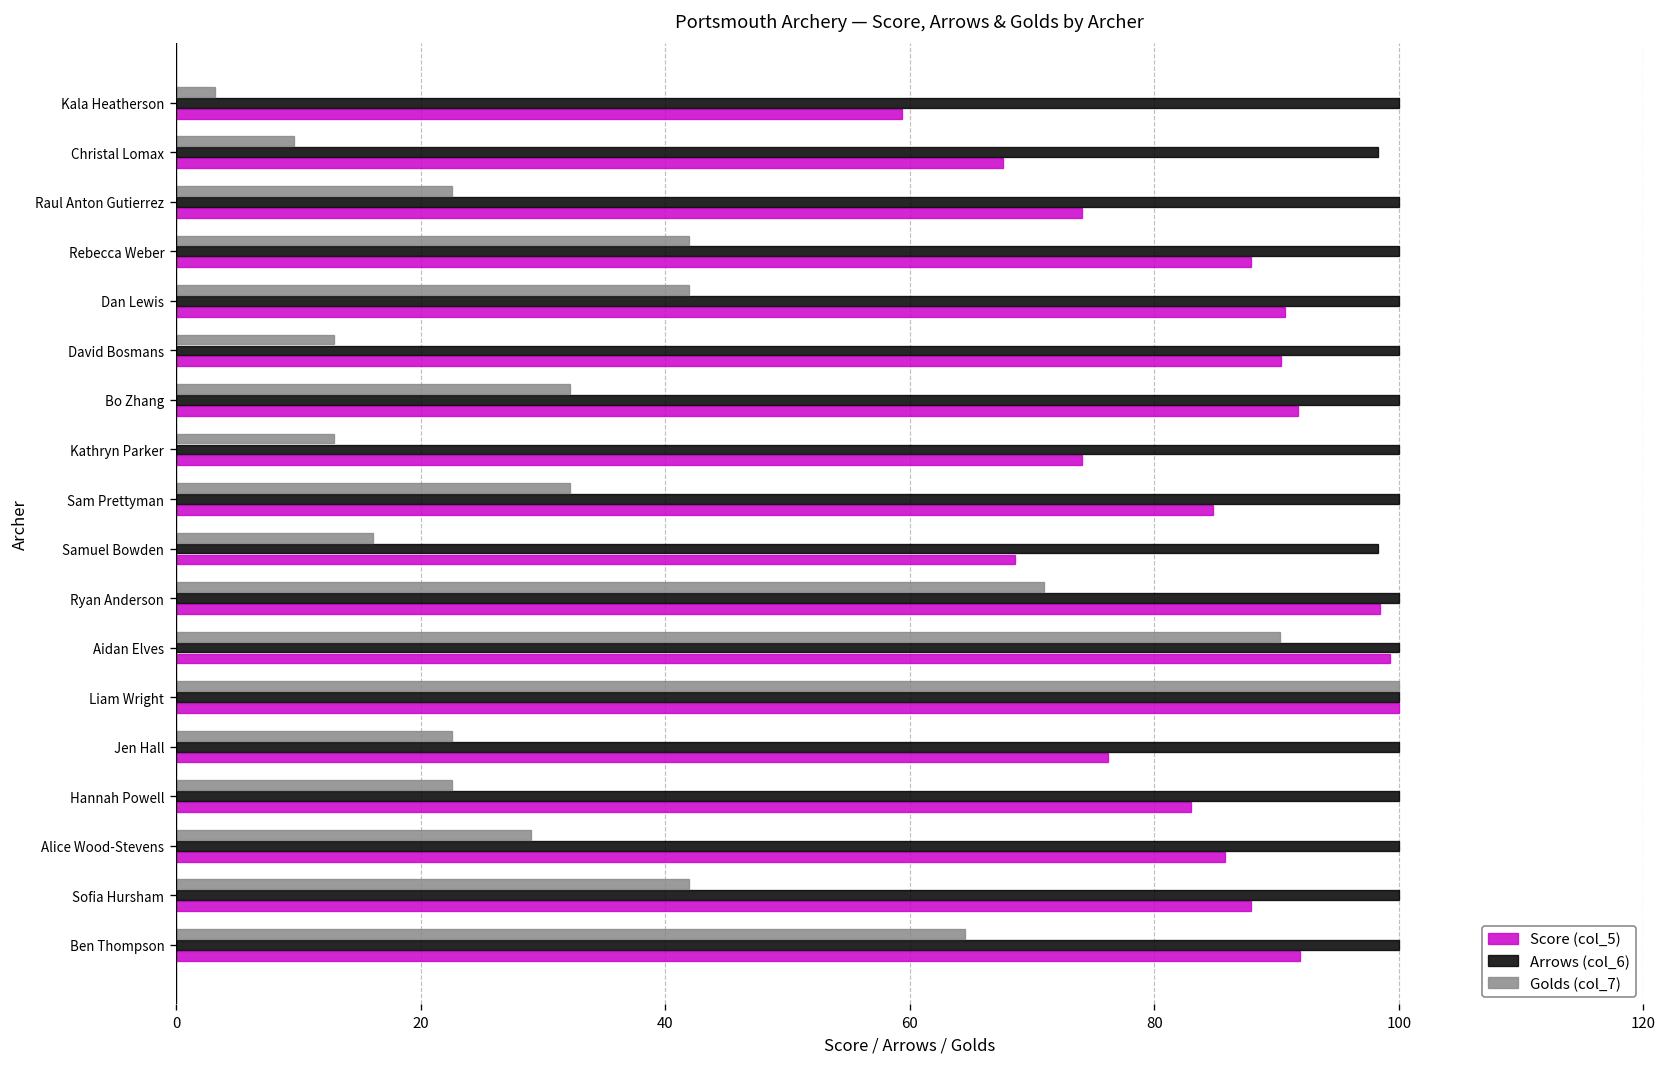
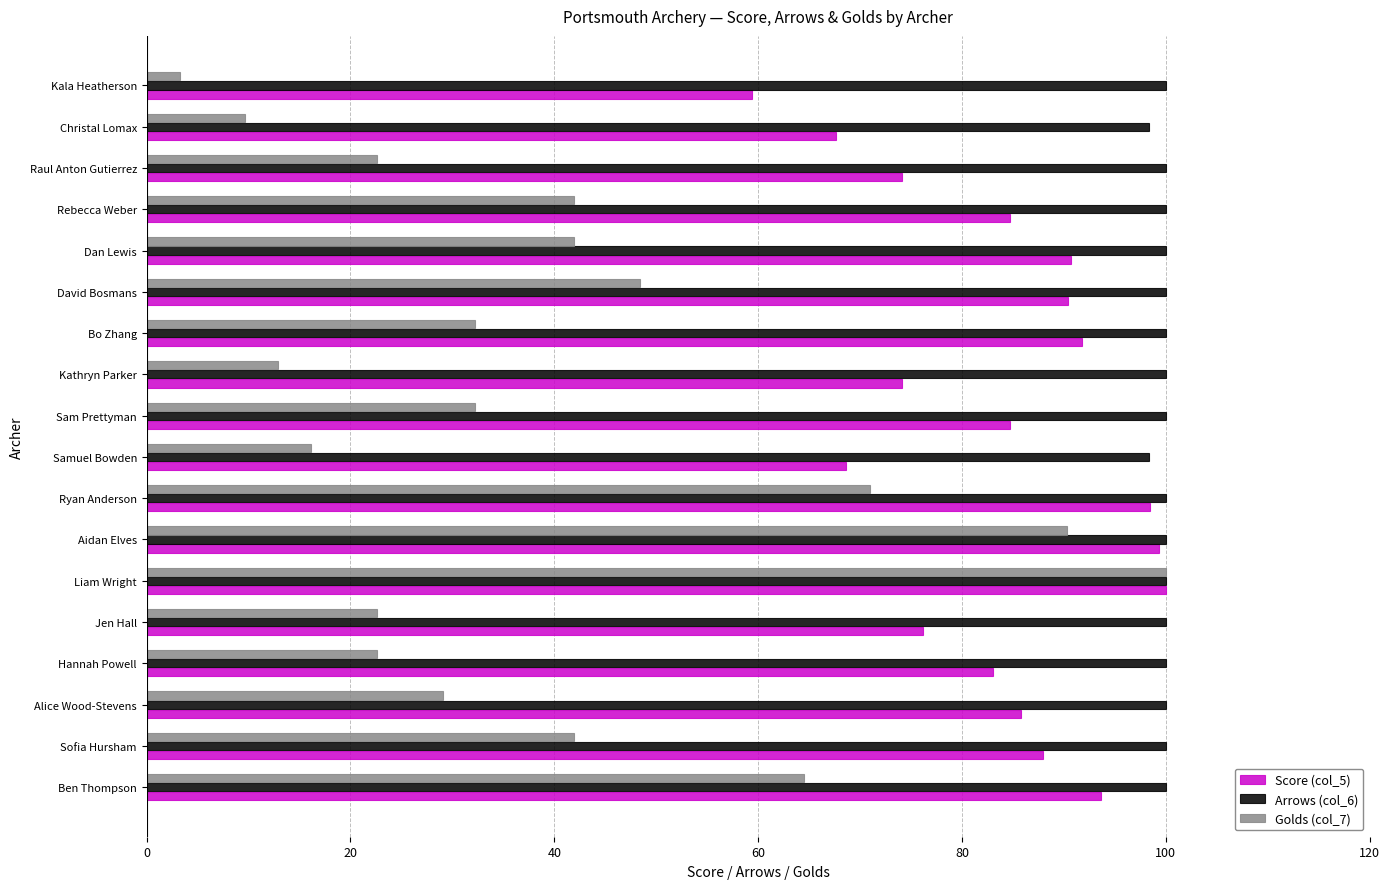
  {
    "Score (col_5)": {
      "Kala Heatherson": 59.4,
      "Christal Lomax": 67.6,
      "Raul Anton Gutierrez": 74.1,
-     "Rebecca Weber": 87.9,
+     "Rebecca Weber": 84.8,
      "Dan Lewis": 90.7,
      "David Bosmans": 90.4,
      "Bo Zhang": 91.8,
      "Kathryn Parker": 74.1,
      "Sam Prettyman": 84.8,
      "Samuel Bowden": 68.7,
      "Ryan Anderson": 98.4,
      "Aidan Elves": 99.3,
      "Liam Wright": 100.0,
      "Jen Hall": 76.2,
      "Hannah Powell": 83.0,
      "Alice Wood-Stevens": 85.8,
      "Sofia Hursham": 87.9,
-     "Ben Thompson": 91.9
+     "Ben Thompson": 93.7
    },
    "Arrows (col_6)": {
      "Kala Heatherson": 100.0,
      "Christal Lomax": 98.3,
      "Raul Anton Gutierrez": 100.0,
      "Rebecca Weber": 100.0,
      "Dan Lewis": 100.0,
      "David Bosmans": 100.0,
      "Bo Zhang": 100.0,
      "Kathryn Parker": 100.0,
      "Sam Prettyman": 100.0,
      "Samuel Bowden": 98.3,
      "Ryan Anderson": 100.0,
      "Aidan Elves": 100.0,
      "Liam Wright": 100.0,
      "Jen Hall": 100.0,
      "Hannah Powell": 100.0,
      "Alice Wood-Stevens": 100.0,
      "Sofia Hursham": 100.0,
      "Ben Thompson": 100.0
    },
    "Golds (col_7)": {
      "Kala Heatherson": 3.2,
      "Christal Lomax": 9.7,
      "Raul Anton Gutierrez": 22.6,
      "Rebecca Weber": 41.9,
      "Dan Lewis": 41.9,
-     "David Bosmans": 12.9,
+     "David Bosmans": 48.4,
      "Bo Zhang": 32.3,
      "Kathryn Parker": 12.9,
      "Sam Prettyman": 32.3,
      "Samuel Bowden": 16.1,
      "Ryan Anderson": 71.0,
      "Aidan Elves": 90.3,
      "Liam Wright": 100.0,
      "Jen Hall": 22.6,
      "Hannah Powell": 22.6,
      "Alice Wood-Stevens": 29.0,
      "Sofia Hursham": 41.9,
      "Ben Thompson": 64.5
    }
  }
